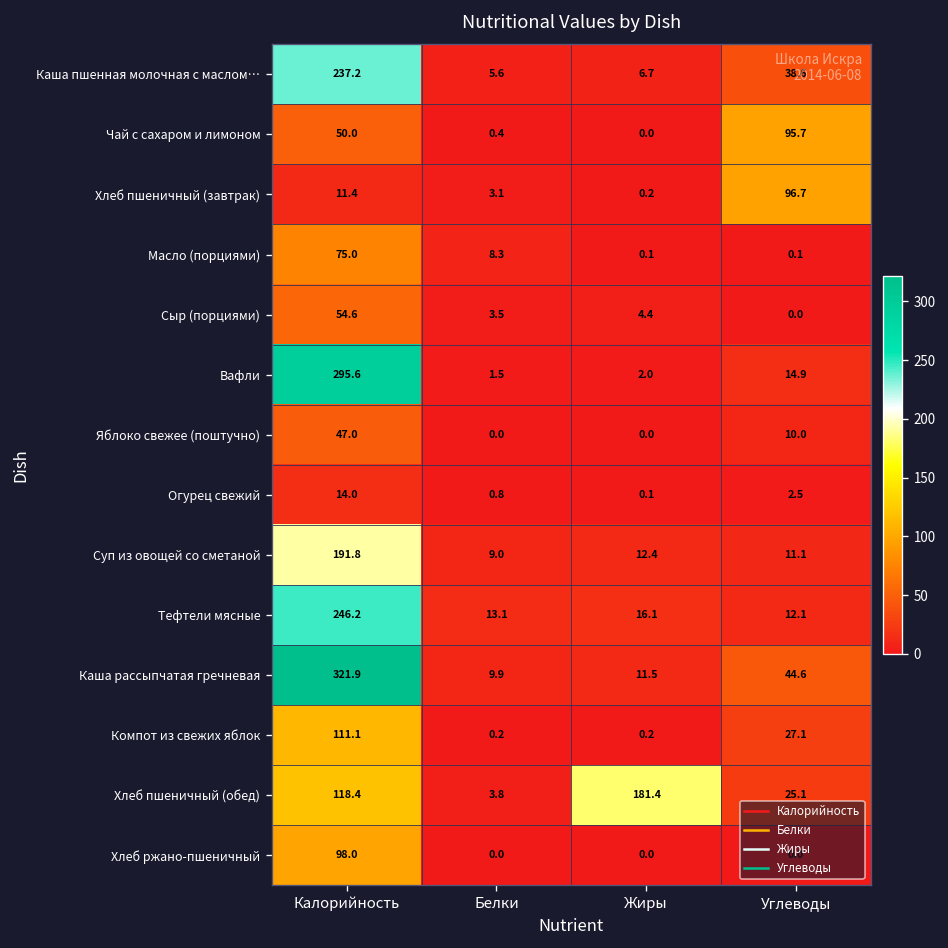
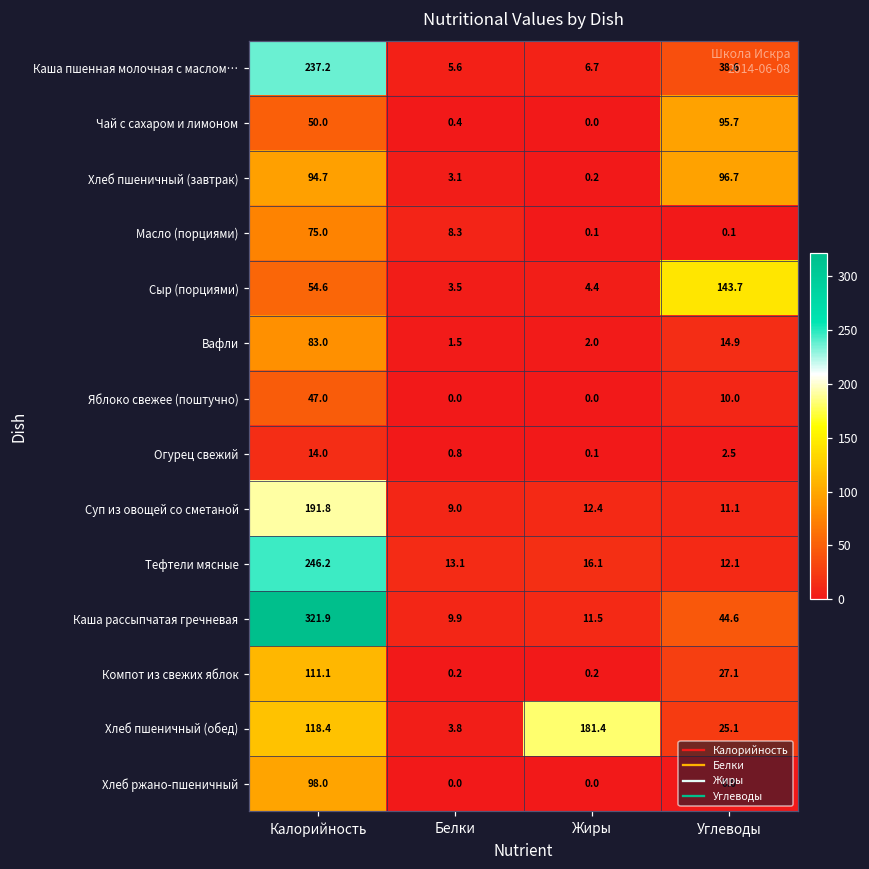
  {
    "Каша пшенная молочная с маслом…": {
      "Калорийность": 237.2,
      "Белки": 5.6,
      "Жиры": 6.7
    },
    "Чай с сахаром и лимоном": {
      "Калорийность": 50.0,
      "Белки": 0.4,
      "Жиры": 0.0,
      "Углеводы": 95.7
    },
    "Хлеб пшеничный (завтрак)": {
-     "Калорийность": 11.4,
+     "Калорийность": 94.7,
      "Белки": 3.1,
      "Жиры": 0.2,
      "Углеводы": 96.7
    },
    "Масло (порциями)": {
      "Калорийность": 75.0,
      "Белки": 8.3,
      "Жиры": 0.1,
      "Углеводы": 0.1
    },
    "Сыр (порциями)": {
      "Калорийность": 54.6,
      "Белки": 3.5,
      "Жиры": 4.4,
-     "Углеводы": 0.0
+     "Углеводы": 143.7
    },
    "Вафли": {
-     "Калорийность": 295.6,
+     "Калорийность": 83.0,
      "Белки": 1.5,
      "Жиры": 2.0,
      "Углеводы": 14.9
    },
    "Яблоко свежее (поштучно)": {
      "Калорийность": 47.0,
      "Белки": 0.0,
      "Жиры": 0.0,
      "Углеводы": 10.0
    },
    "Огурец свежий": {
      "Калорийность": 14.0,
      "Белки": 0.8,
      "Жиры": 0.1,
      "Углеводы": 2.5
    },
    "Суп из овощей со сметаной": {
      "Калорийность": 191.8,
      "Белки": 9.0,
      "Жиры": 12.4,
      "Углеводы": 11.1
    },
    "Тефтели мясные": {
      "Калорийность": 246.2,
      "Белки": 13.1,
      "Жиры": 16.1,
      "Углеводы": 12.1
    },
    "Каша рассыпчатая гречневая": {
      "Калорийность": 321.9,
      "Белки": 9.9,
      "Жиры": 11.5,
      "Углеводы": 44.6
    },
    "Компот из свежих яблок": {
      "Калорийность": 111.1,
      "Белки": 0.2,
      "Жиры": 0.2,
      "Углеводы": 27.1
    },
    "Хлеб пшеничный (обед)": {
      "Калорийность": 118.4,
      "Белки": 3.8,
      "Жиры": 181.4,
      "Углеводы": 25.1
    },
    "Хлеб ржано-пшеничный": {
      "Калорийность": 98.0,
      "Белки": 0.0,
      "Жиры": 0.0
    }
  }
